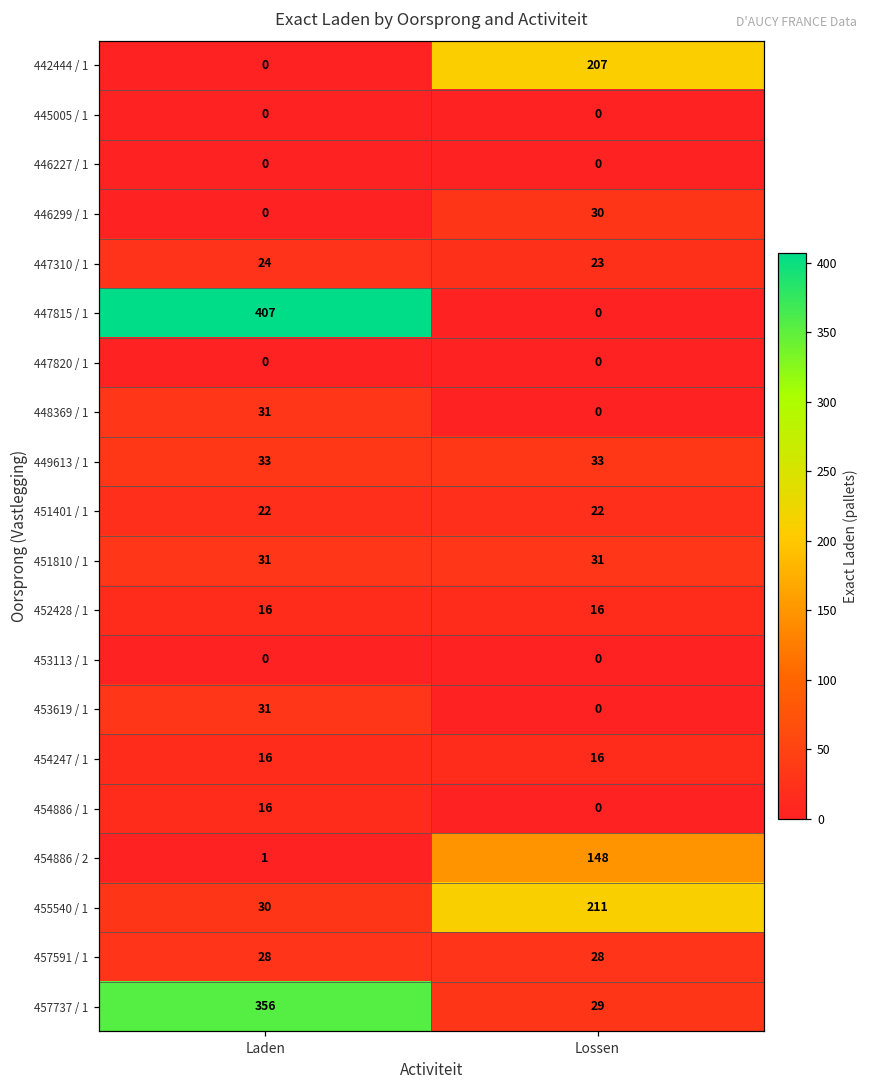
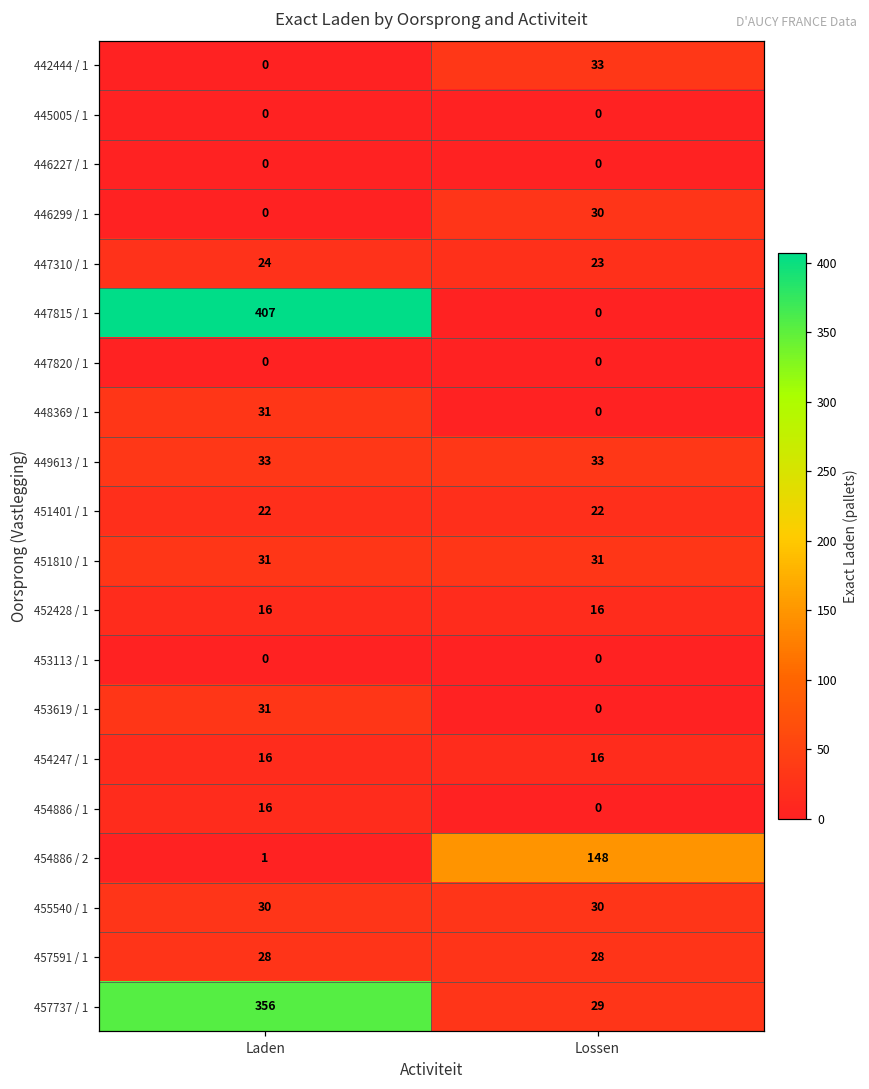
  {
    "442444 / 1": {
      "Laden": 0,
-     "Lossen": 207
+     "Lossen": 33
    },
    "445005 / 1": {
      "Laden": 0,
      "Lossen": 0
    },
    "446227 / 1": {
      "Laden": 0,
      "Lossen": 0
    },
    "446299 / 1": {
      "Laden": 0,
      "Lossen": 30
    },
    "447310 / 1": {
      "Laden": 24,
      "Lossen": 23
    },
    "447815 / 1": {
      "Laden": 407,
      "Lossen": 0
    },
    "447820 / 1": {
      "Laden": 0,
      "Lossen": 0
    },
    "448369 / 1": {
      "Laden": 31,
      "Lossen": 0
    },
    "449613 / 1": {
      "Laden": 33,
      "Lossen": 33
    },
    "451401 / 1": {
      "Laden": 22,
      "Lossen": 22
    },
    "451810 / 1": {
      "Laden": 31,
      "Lossen": 31
    },
    "452428 / 1": {
      "Laden": 16,
      "Lossen": 16
    },
    "453113 / 1": {
      "Laden": 0,
      "Lossen": 0
    },
    "453619 / 1": {
      "Laden": 31,
      "Lossen": 0
    },
    "454247 / 1": {
      "Laden": 16,
      "Lossen": 16
    },
    "454886 / 1": {
      "Laden": 16,
      "Lossen": 0
    },
    "454886 / 2": {
      "Laden": 1,
      "Lossen": 148
    },
    "455540 / 1": {
      "Laden": 30,
-     "Lossen": 211
+     "Lossen": 30
    },
    "457591 / 1": {
      "Laden": 28,
      "Lossen": 28
    },
    "457737 / 1": {
      "Laden": 356,
      "Lossen": 29
    }
  }
